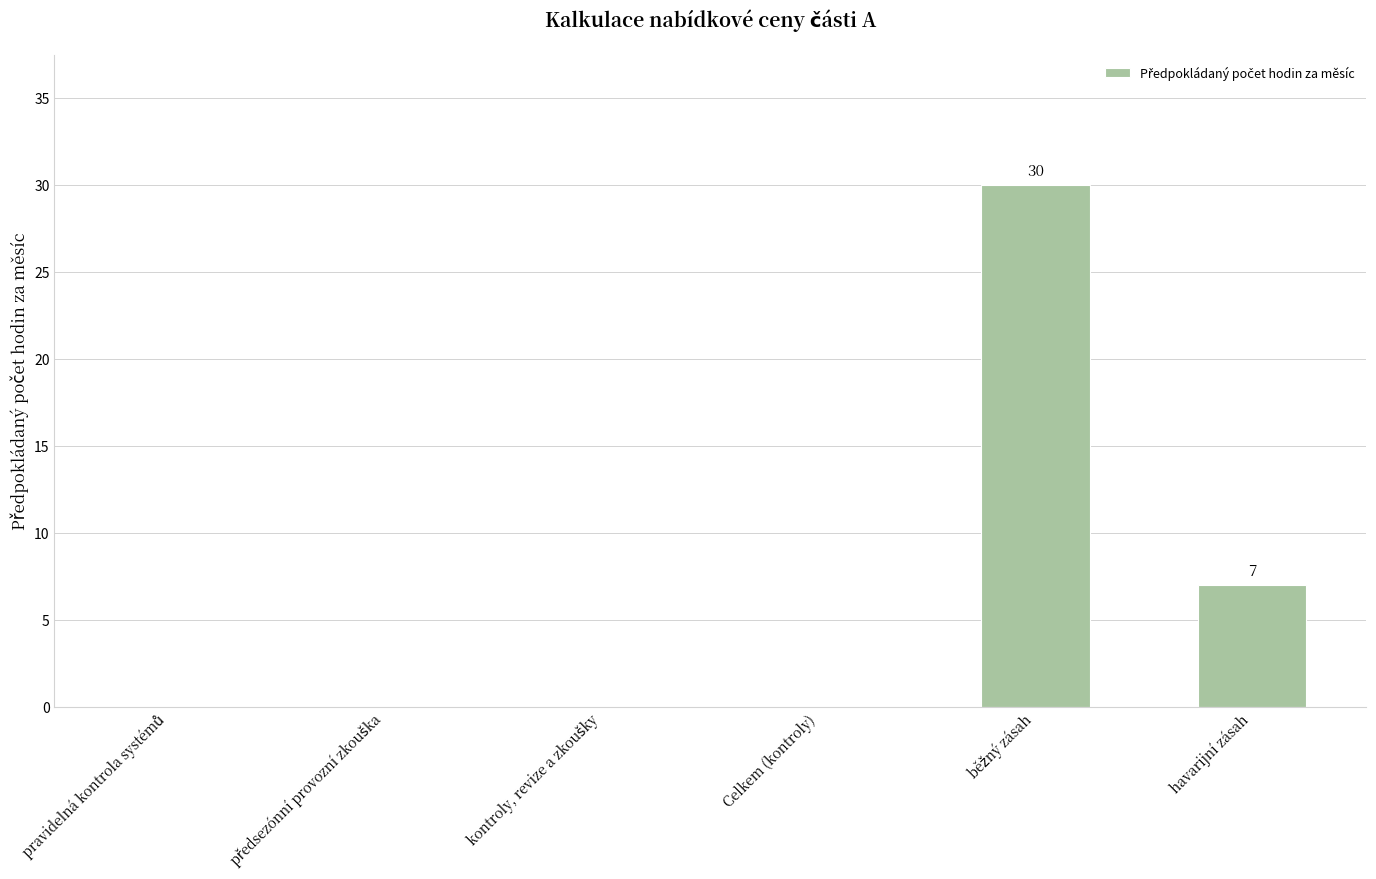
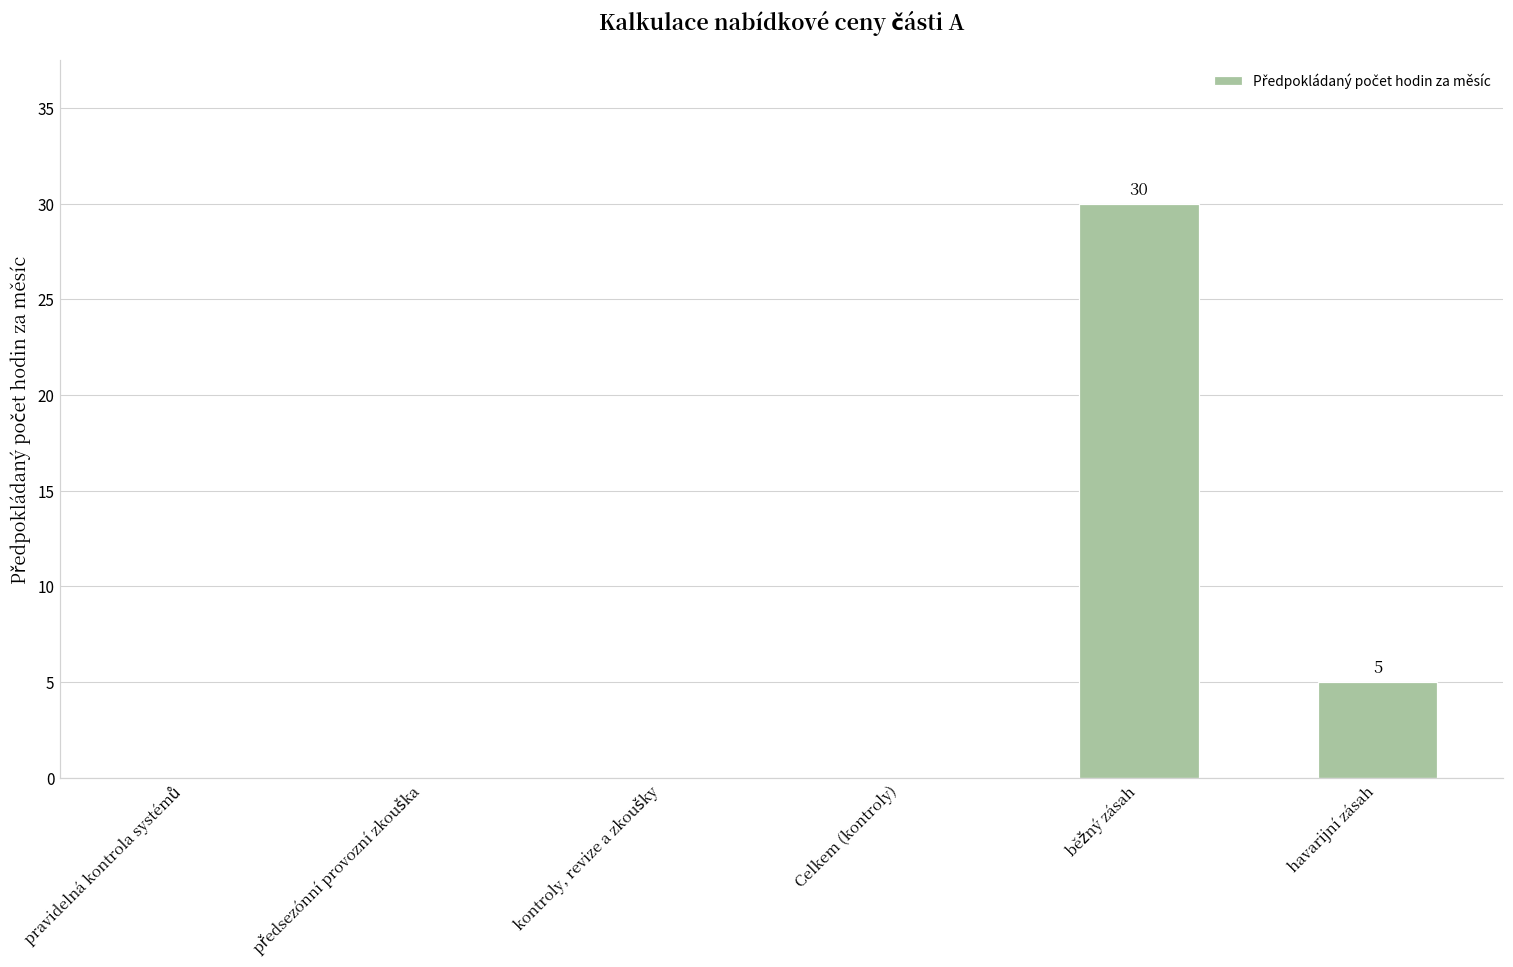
  {
    "běžný zásah": 30,
-   "havarijní zásah": 7
+   "havarijní zásah": 5
  }
